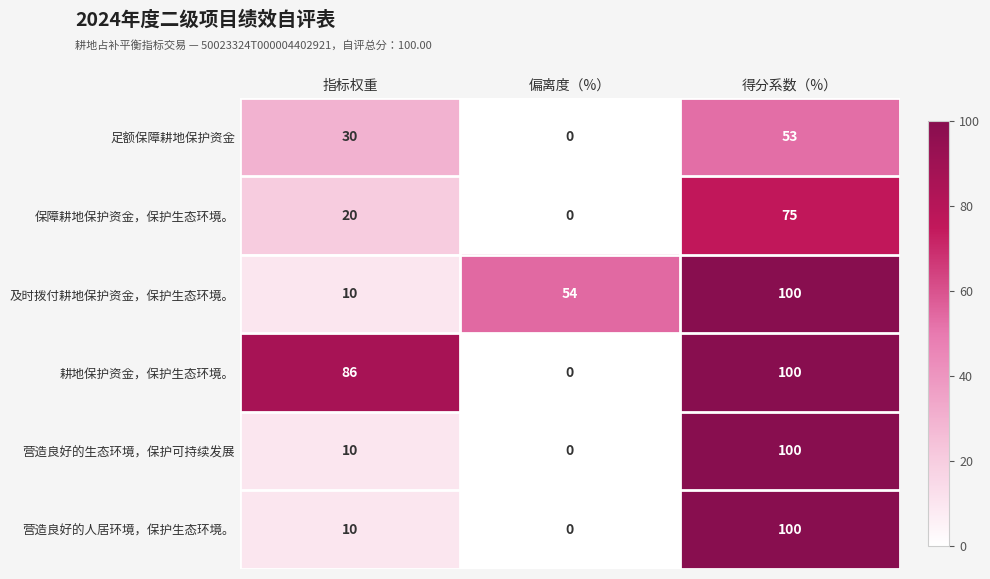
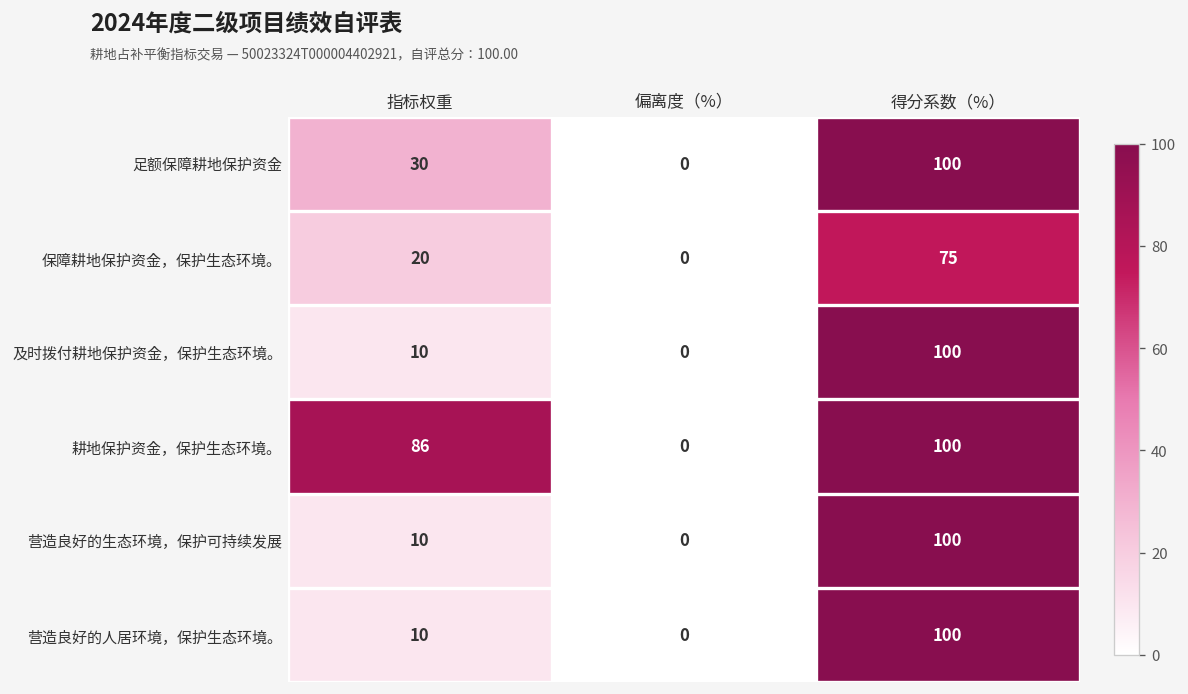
  {
    "足额保障耕地保护资金": {
      "指标权重": 30,
      "偏离度（%）": 0,
-     "得分系数（%）": 53
+     "得分系数（%）": 100
    },
    "保障耕地保护资金，保护生态环境。": {
      "指标权重": 20,
      "偏离度（%）": 0,
      "得分系数（%）": 75
    },
    "及时拨付耕地保护资金，保护生态环境。": {
      "指标权重": 10,
-     "偏离度（%）": 54,
+     "偏离度（%）": 0,
      "得分系数（%）": 100
    },
    "耕地保护资金，保护生态环境。": {
      "指标权重": 86,
      "偏离度（%）": 0,
      "得分系数（%）": 100
    },
    "营造良好的生态环境，保护可持续发展": {
      "指标权重": 10,
      "偏离度（%）": 0,
      "得分系数（%）": 100
    },
    "营造良好的人居环境，保护生态环境。": {
      "指标权重": 10,
      "偏离度（%）": 0,
      "得分系数（%）": 100
    }
  }
